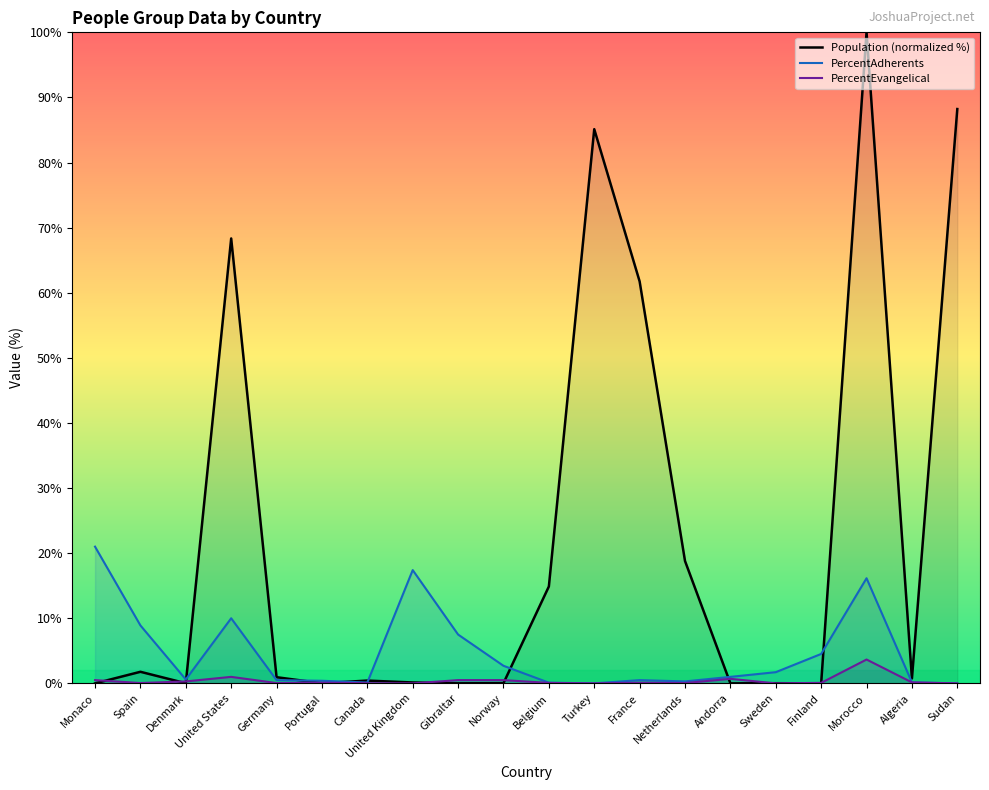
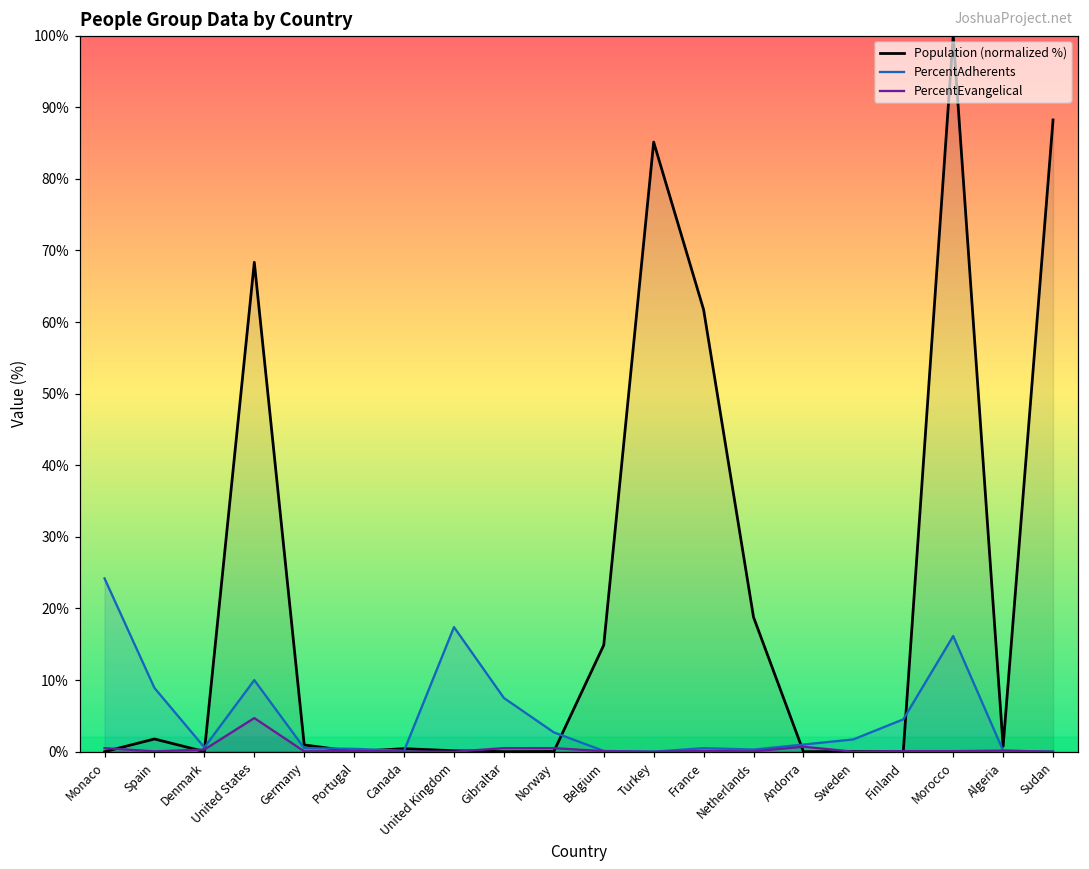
  {
    "Population (normalized %)": {
      "Monaco": "0%",
      "Spain": "2%",
      "United States": "68%",
      "Germany": "1%",
      "Gibraltar": "0%",
      "Norway": "0%",
      "Belgium": "15%",
      "Turkey": "85%",
      "France": "62%",
      "Netherlands": "19%",
      "Andorra": "0%",
      "Morocco": "100%",
      "Algeria": "1%",
      "Sudan": "88%"
    },
    "PercentAdherents": {
-     "Monaco": "21%",
+     "Monaco": "24%",
      "Spain": "9%",
      "United States": "10%",
      "Germany": "1%",
      "United Kingdom": "17%",
      "Gibraltar": "8%",
      "Norway": "3%",
      "France": "1%",
      "Sweden": "2%",
      "Finland": "5%",
      "Morocco": "16%"
    },
    "PercentEvangelical": {
      "Monaco": "1%",
      "Spain": "0%",
-     "United States": "1%",
+     "United States": "5%",
      "Germany": "0%",
      "Gibraltar": "1%",
      "Norway": "1%",
      "France": "0%",
-     "Morocco": "4%"
+     "Morocco": "0%"
    }
  }
